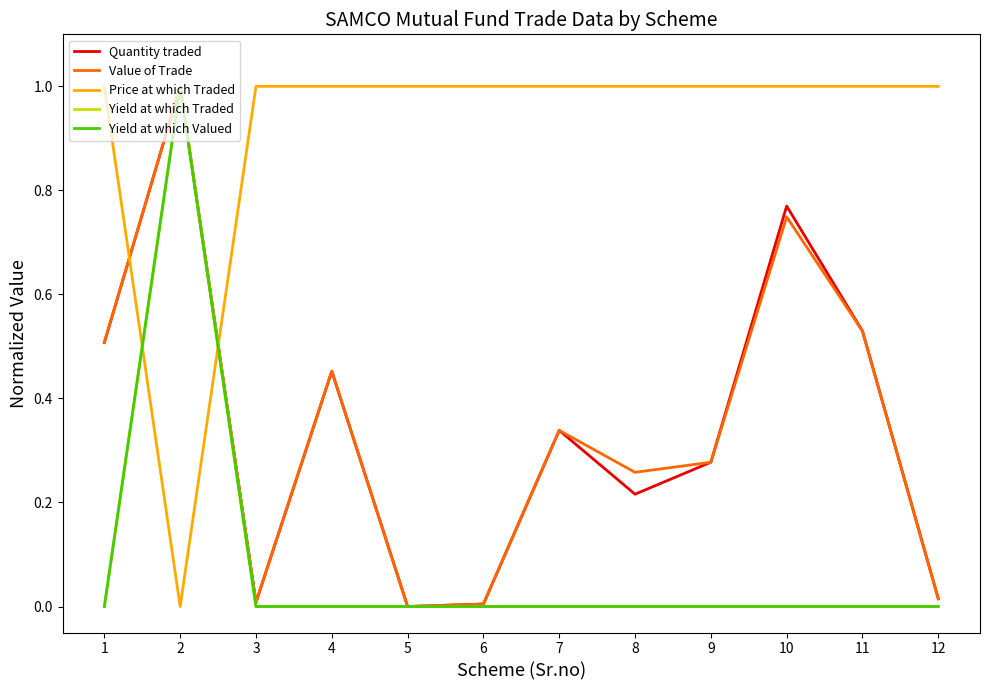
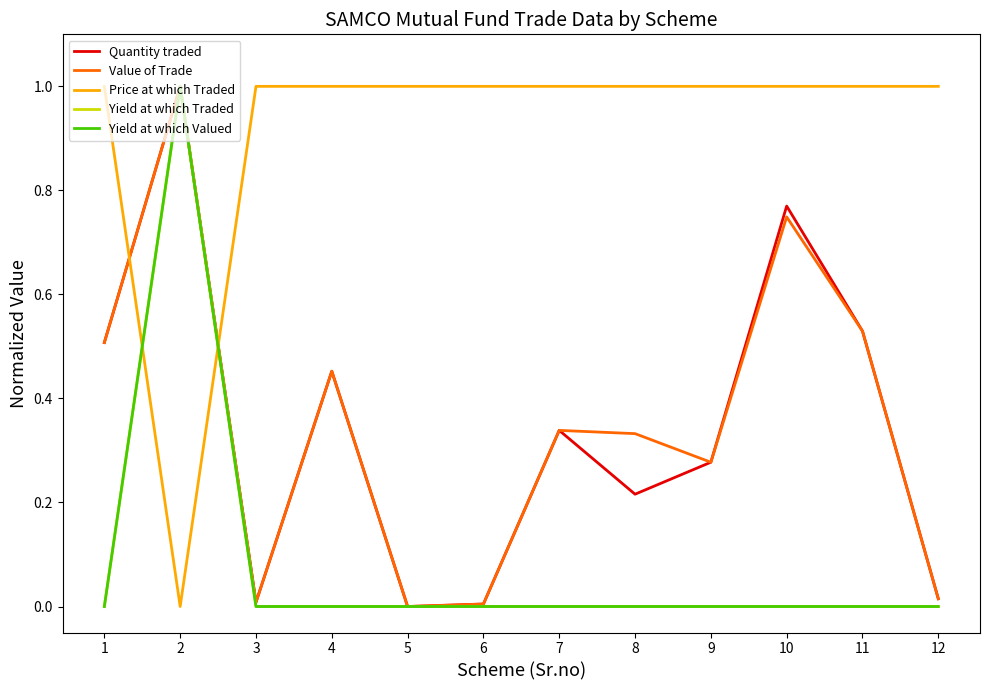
  {
    "Quantity traded": {
      "8": 0.22,
      "10": 0.77
    },
    "Value of Trade": {
-     "8": 0.26,
+     "8": 0.33,
      "10": 0.75
    },
    "Price at which Traded": {
      "2": 0.00,
      "3": 1.00,
      "4": 1.00,
      "5": 1.00,
      "6": 1.00,
      "7": 1.00,
      "8": 1.00,
      "9": 1.00,
      "10": 1.00,
      "11": 1.00,
      "12": 1.00
    },
    "Yield at which Valued": {
      "1": 0.00,
      "3": 0.00,
      "4": 0.00,
      "7": 0.00,
      "8": 0.00,
      "9": 0.00,
      "10": 0.00,
      "11": 0.00,
      "12": 0.00
    }
  }
